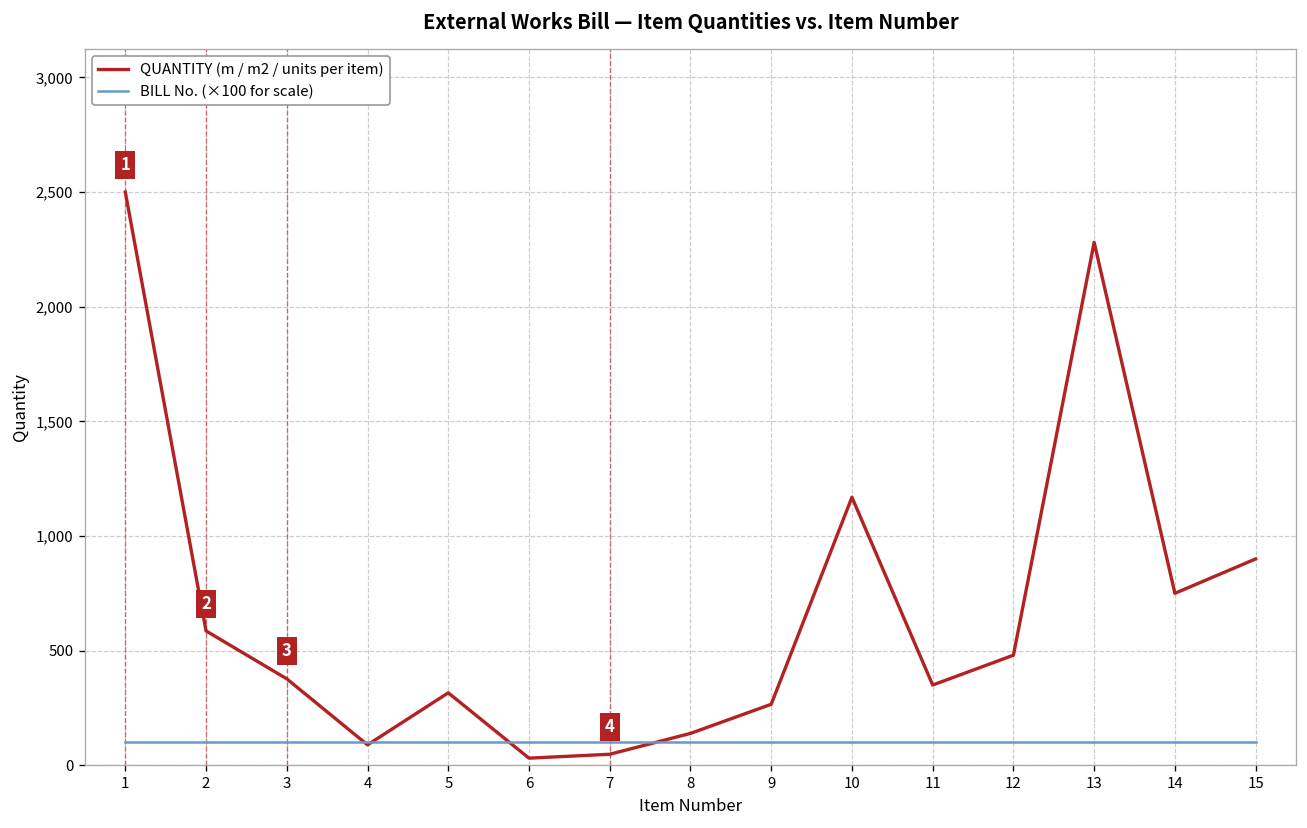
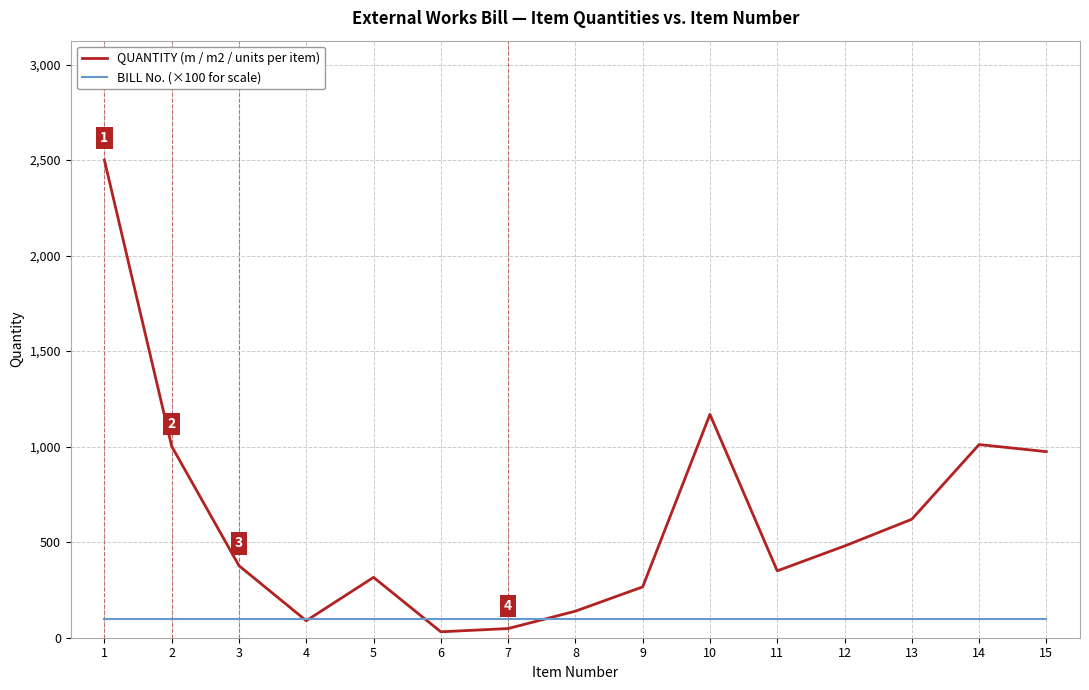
  {
    "QUANTITY (m / m2 / units per item)": {
-     "2": "590",
+     "2": "1,000",
      "5": "320",
      "6": "30",
      "7": "50",
      "8": "140",
      "9": "270",
      "10": "1,170",
      "11": "350",
      "12": "480",
-     "13": "2,280",
-     "14": "750",
-     "15": "900"
+     "13": "620",
+     "14": "1,010",
+     "15": "970"
    },
    "BILL No. (×100 for scale)": {
      "1": "100",
      "2": "100",
      "3": "100",
      "5": "100",
      "6": "100",
      "8": "100",
      "9": "100",
      "10": "100",
      "11": "100",
      "12": "100",
      "13": "100",
      "14": "100",
      "15": "100"
    }
  }
